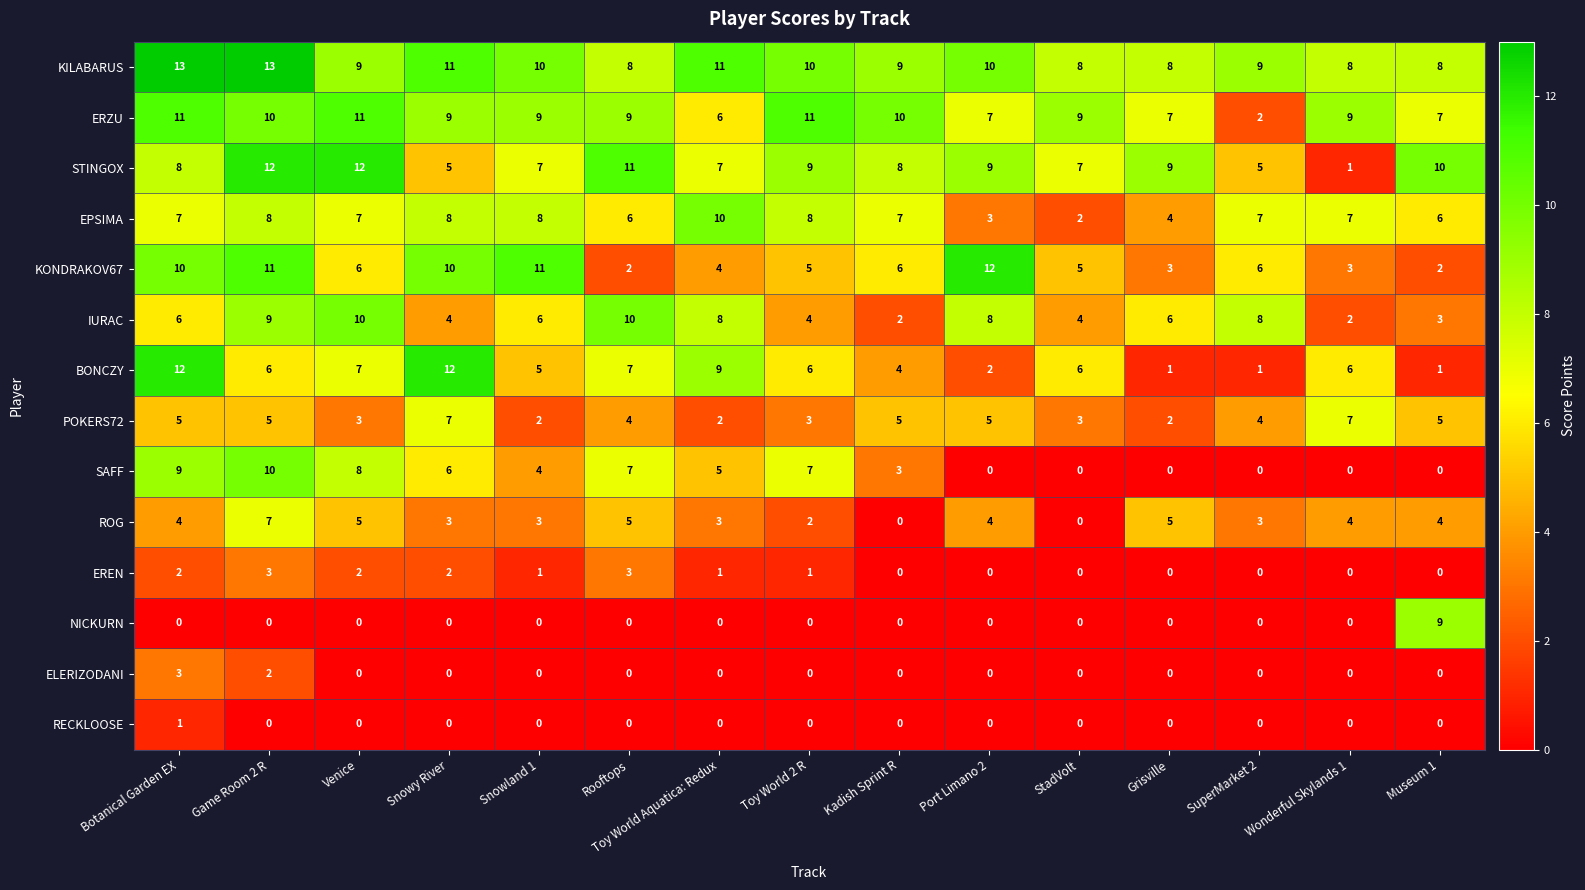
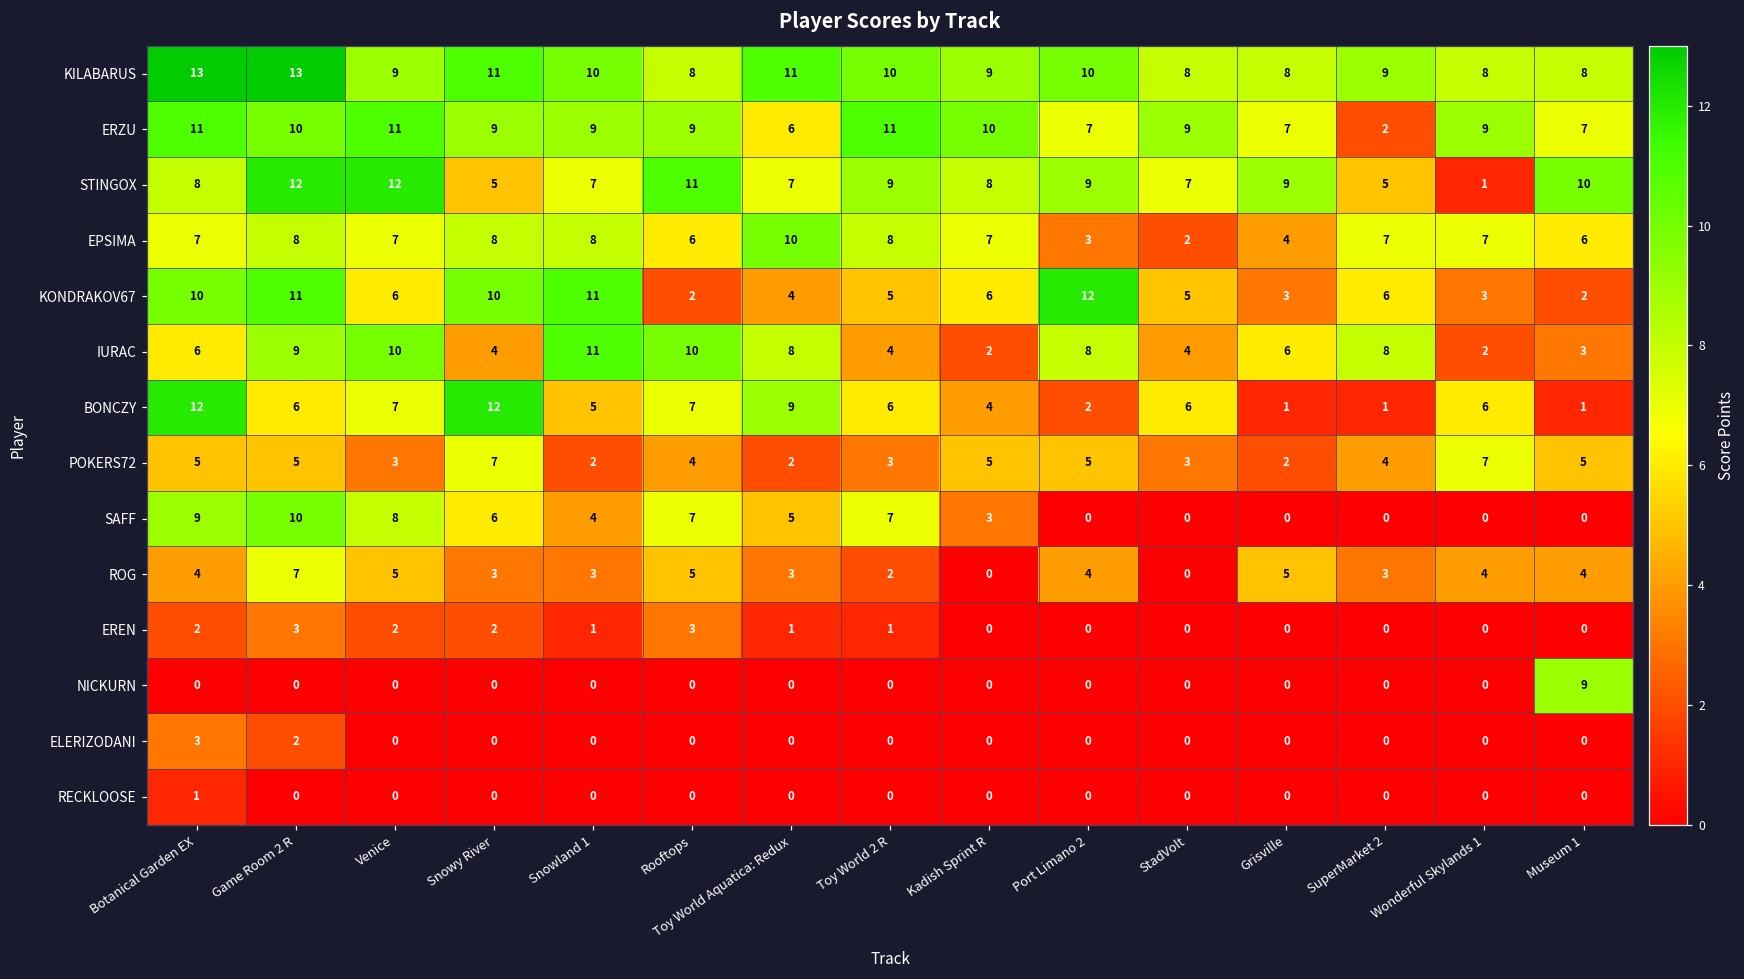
  {
    "IURAC": {
      "Botanical Garden EX": 6,
      "Game Room 2 R": 9,
      "Venice": 10,
      "Snowy River": 4,
-     "Snowland 1": 6,
+     "Snowland 1": 11,
      "Rooftops": 10,
      "Toy World Aquatica: Redux": 8,
      "Toy World 2 R": 4,
      "Kadish Sprint R": 2,
      "Port Limano 2": 8,
      "StadVolt": 4,
      "Grisville": 6,
      "SuperMarket 2": 8,
      "Wonderful Skylands 1": 2,
      "Museum 1": 3
    }
  }
